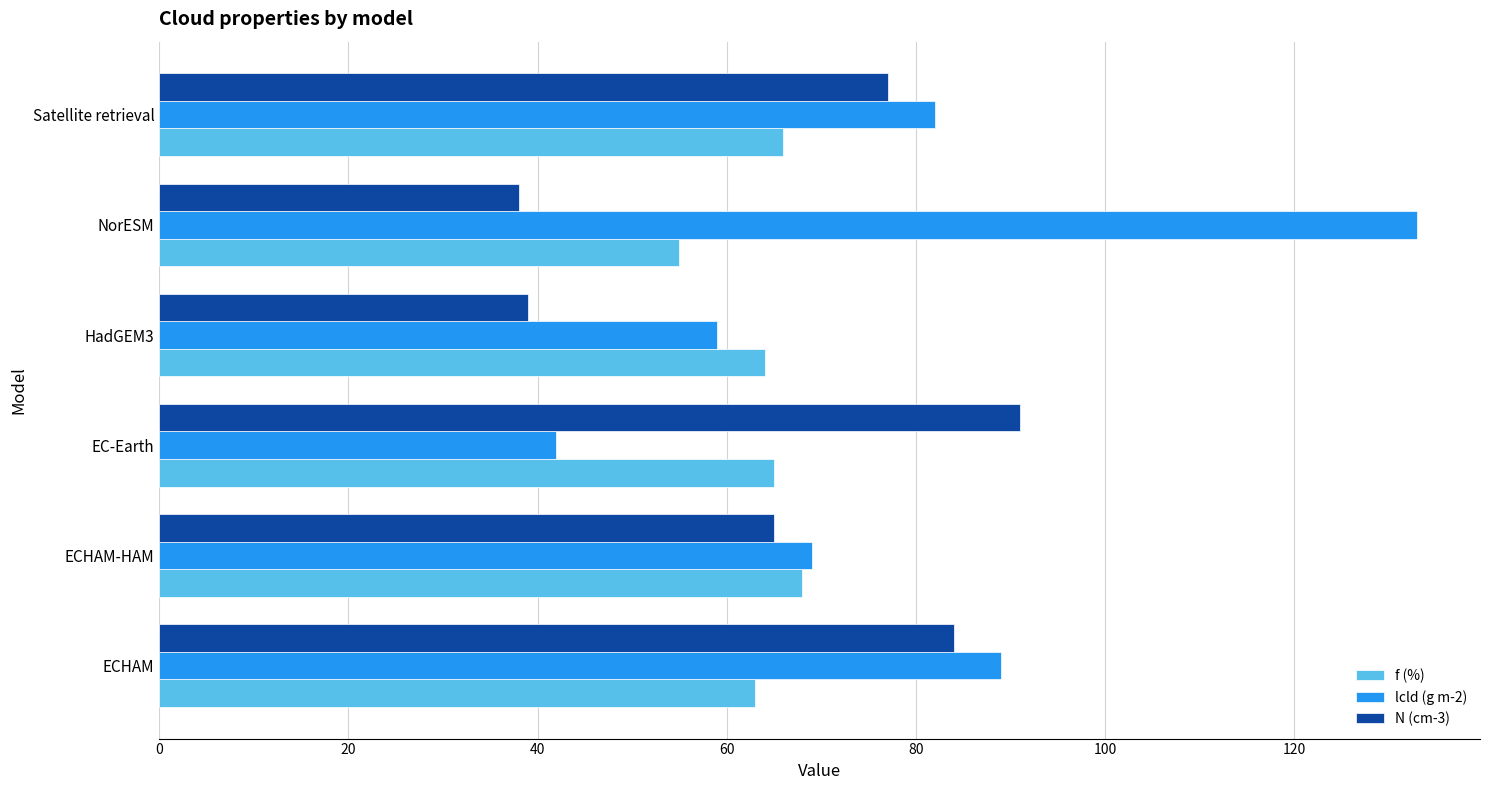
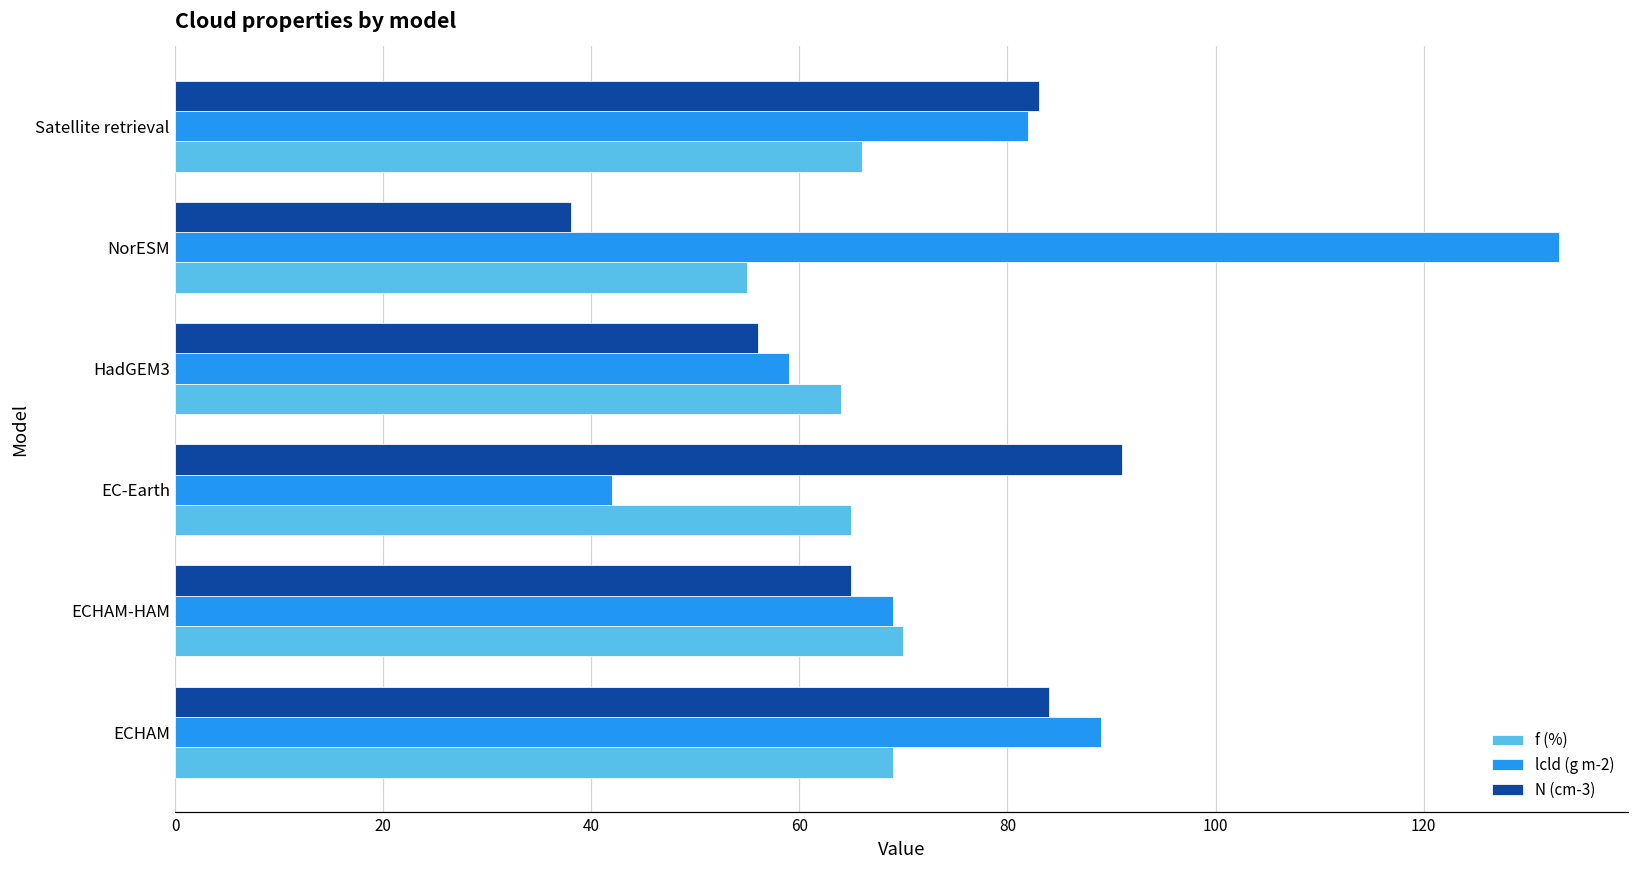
  {
    "f (%)": {
      "Satellite retrieval": 66,
      "NorESM": 55,
      "HadGEM3": 64,
      "EC-Earth": 65,
-     "ECHAM-HAM": 68,
-     "ECHAM": 63
+     "ECHAM-HAM": 70,
+     "ECHAM": 69
    },
    "lcld (g m-2)": {
      "Satellite retrieval": 82,
      "NorESM": 133,
      "HadGEM3": 59,
      "EC-Earth": 42,
      "ECHAM-HAM": 69,
      "ECHAM": 89
    },
    "N (cm-3)": {
-     "Satellite retrieval": 77,
+     "Satellite retrieval": 83,
      "NorESM": 38,
-     "HadGEM3": 39,
+     "HadGEM3": 56,
      "EC-Earth": 91,
      "ECHAM-HAM": 65,
      "ECHAM": 84
    }
  }
